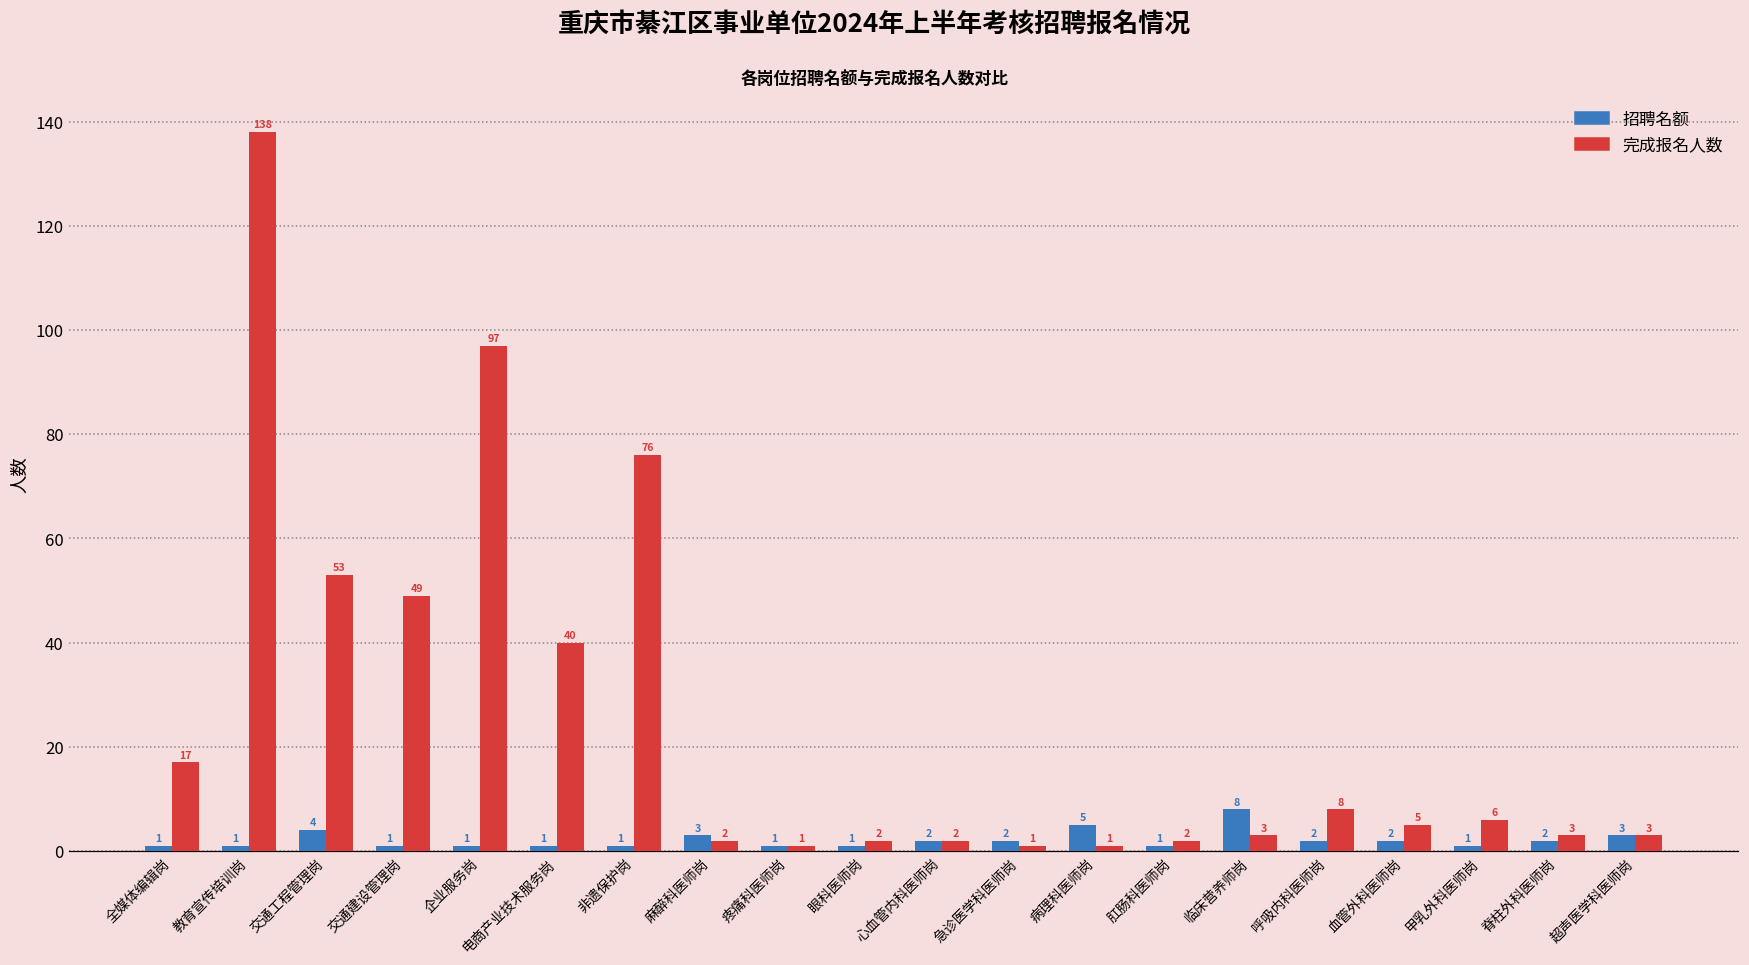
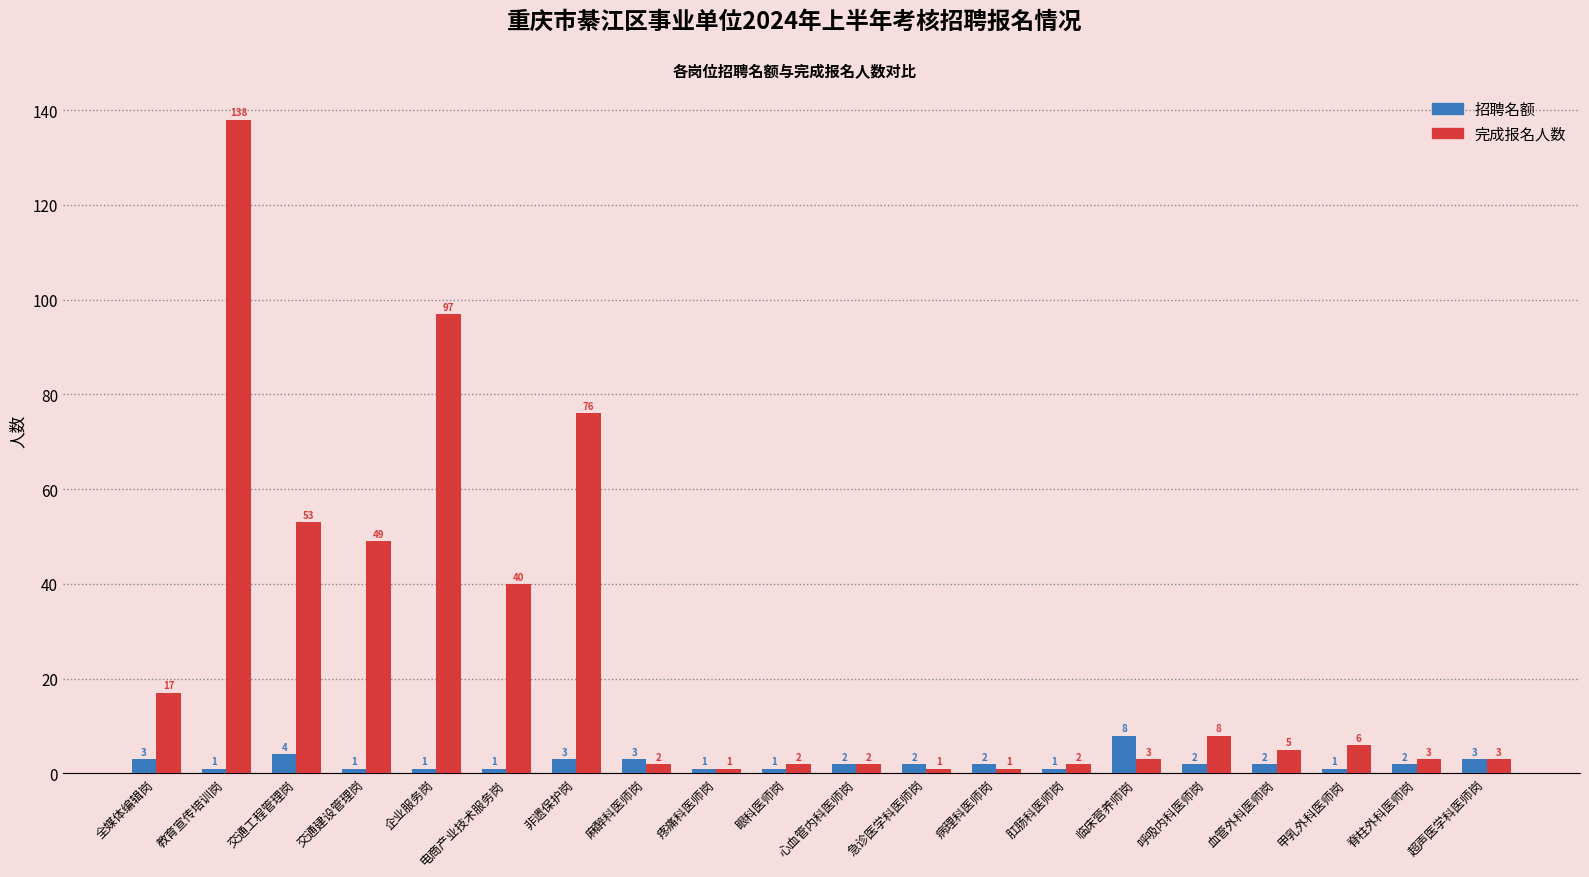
  {
    "招聘名额": {
-     "全媒体编辑岗": 1,
+     "全媒体编辑岗": 3,
      "教育宣传培训岗": 1,
      "交通工程管理岗": 4,
      "交通建设管理岗": 1,
      "企业服务岗": 1,
      "电商产业技术服务岗": 1,
-     "非遗保护岗": 1,
+     "非遗保护岗": 3,
      "麻醉科医师岗": 3,
      "疼痛科医师岗": 1,
      "眼科医师岗": 1,
      "心血管内科医师岗": 2,
      "急诊医学科医师岗": 2,
-     "病理科医师岗": 5,
+     "病理科医师岗": 2,
      "肛肠科医师岗": 1,
      "临床营养师岗": 8,
      "呼吸内科医师岗": 2,
      "血管外科医师岗": 2,
      "甲乳外科医师岗": 1,
      "脊柱外科医师岗": 2,
      "超声医学科医师岗": 3
    },
    "完成报名人数": {
      "全媒体编辑岗": 17,
      "教育宣传培训岗": 138,
      "交通工程管理岗": 53,
      "交通建设管理岗": 49,
      "企业服务岗": 97,
      "电商产业技术服务岗": 40,
      "非遗保护岗": 76,
      "麻醉科医师岗": 2,
      "疼痛科医师岗": 1,
      "眼科医师岗": 2,
      "心血管内科医师岗": 2,
      "急诊医学科医师岗": 1,
      "病理科医师岗": 1,
      "肛肠科医师岗": 2,
      "临床营养师岗": 3,
      "呼吸内科医师岗": 8,
      "血管外科医师岗": 5,
      "甲乳外科医师岗": 6,
      "脊柱外科医师岗": 3,
      "超声医学科医师岗": 3
    }
  }
